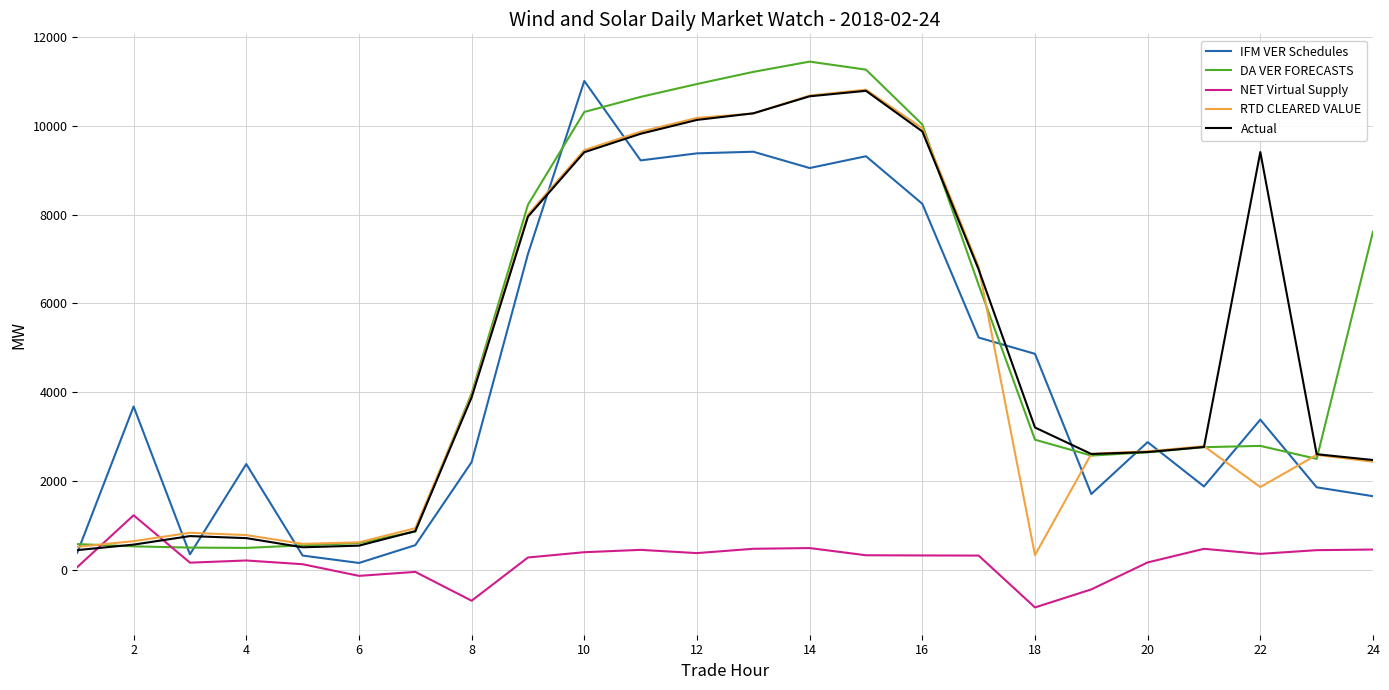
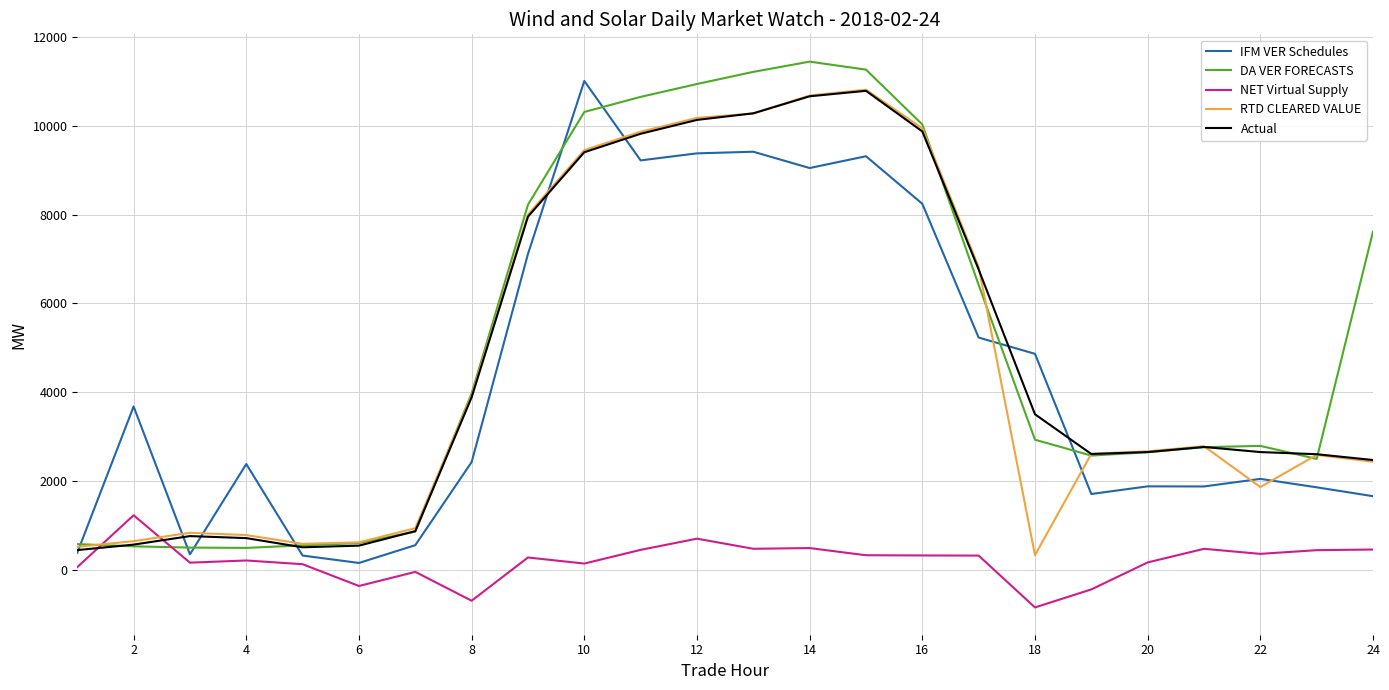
  {
    "IFM VER Schedules": {
      "2": 3700,
      "4": 2400,
      "6": 200,
      "8": 2400,
      "10": 11000,
      "12": 9400,
      "14": 9000,
      "16": 8200,
      "18": 4900,
-     "20": 2900,
-     "22": 3400,
+     "20": 1900,
+     "22": 2000,
      "24": 1700
    },
    "DA VER FORECASTS": {
      "4": 500,
      "10": 10300,
      "12": 10900,
      "14": 11400,
      "16": 10000,
      "18": 2900,
      "22": 2800,
      "24": 7600
    },
    "NET Virtual Supply": {
      "2": 1200,
      "4": 200,
-     "6": -100,
+     "6": -400,
      "8": -700,
-     "10": 400,
-     "12": 400,
+     "10": 100,
+     "12": 700,
      "14": 500,
      "16": 300,
      "18": -800,
      "20": 200,
      "22": 400,
      "24": 500
    },
    "RTD CLEARED VALUE": {
      "2": 600,
      "4": 800,
      "16": 9900,
      "18": 300,
      "22": 1900
    },
    "Actual": {
      "4": 700,
      "16": 9900,
-     "18": 3200,
-     "22": 9400
+     "18": 3500,
+     "22": 2600
    }
  }
